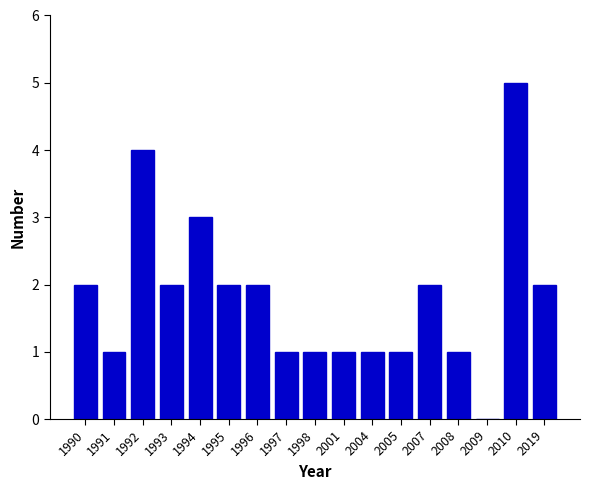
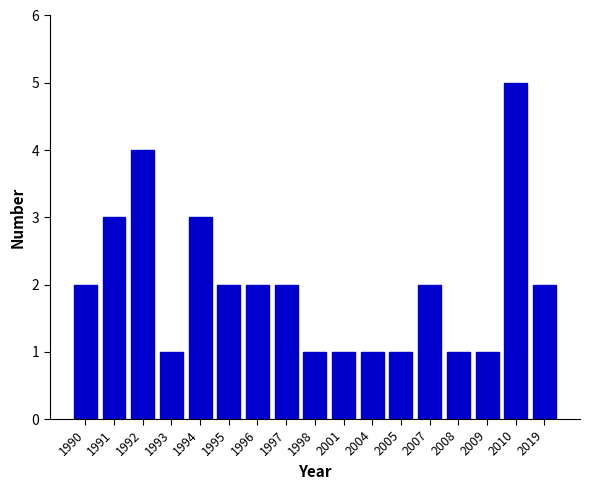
  {
    "1990": 2,
-   "1991": 1,
+   "1991": 3,
    "1992": 4,
-   "1993": 2,
+   "1993": 1,
    "1994": 3,
    "1995": 2,
    "1996": 2,
-   "1997": 1,
+   "1997": 2,
    "1998": 1,
    "2001": 1,
    "2004": 1,
    "2005": 1,
    "2007": 2,
    "2008": 1,
-   "2009": 0,
+   "2009": 1,
    "2010": 5,
    "2019": 2
  }
